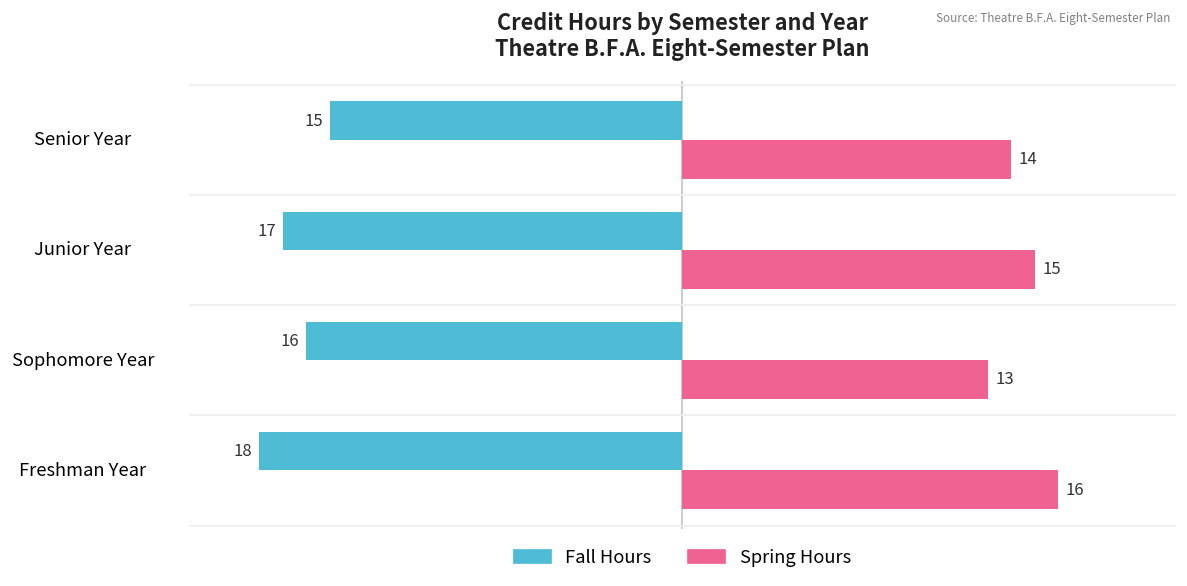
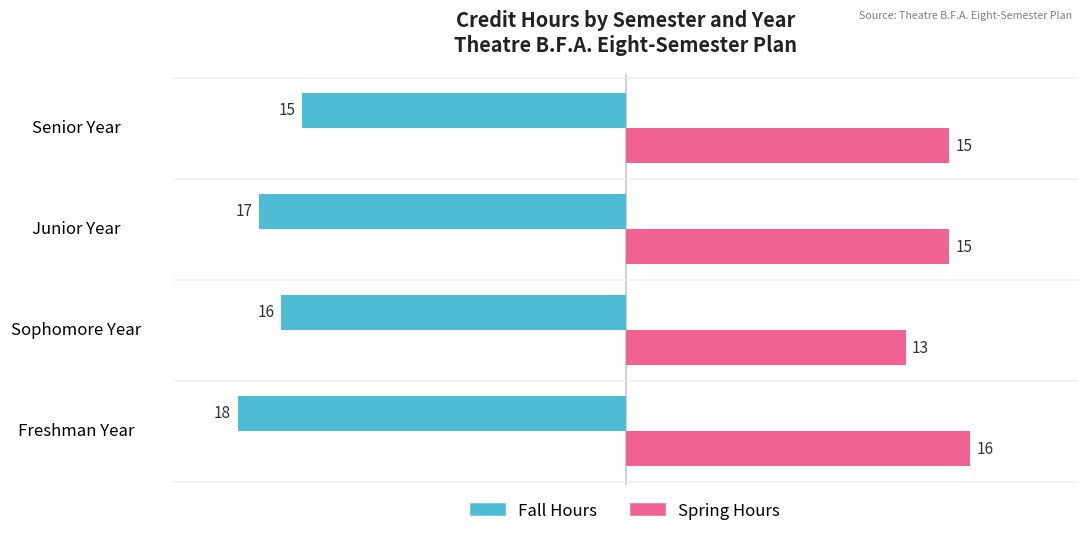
  {
    "Spring Hours": {
-     "Senior Year": 14,
+     "Senior Year": 15,
      "Junior Year": 15,
      "Sophomore Year": 13,
      "Freshman Year": 16
    }
  }
